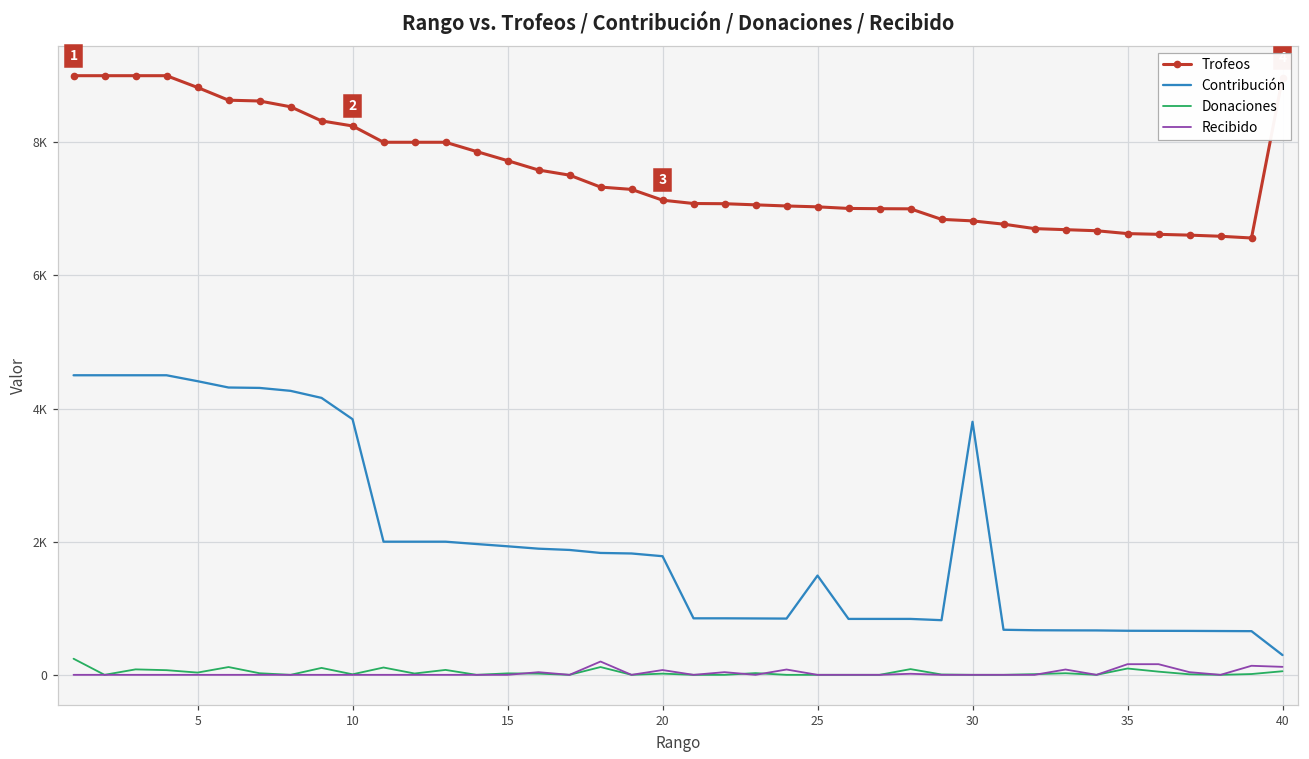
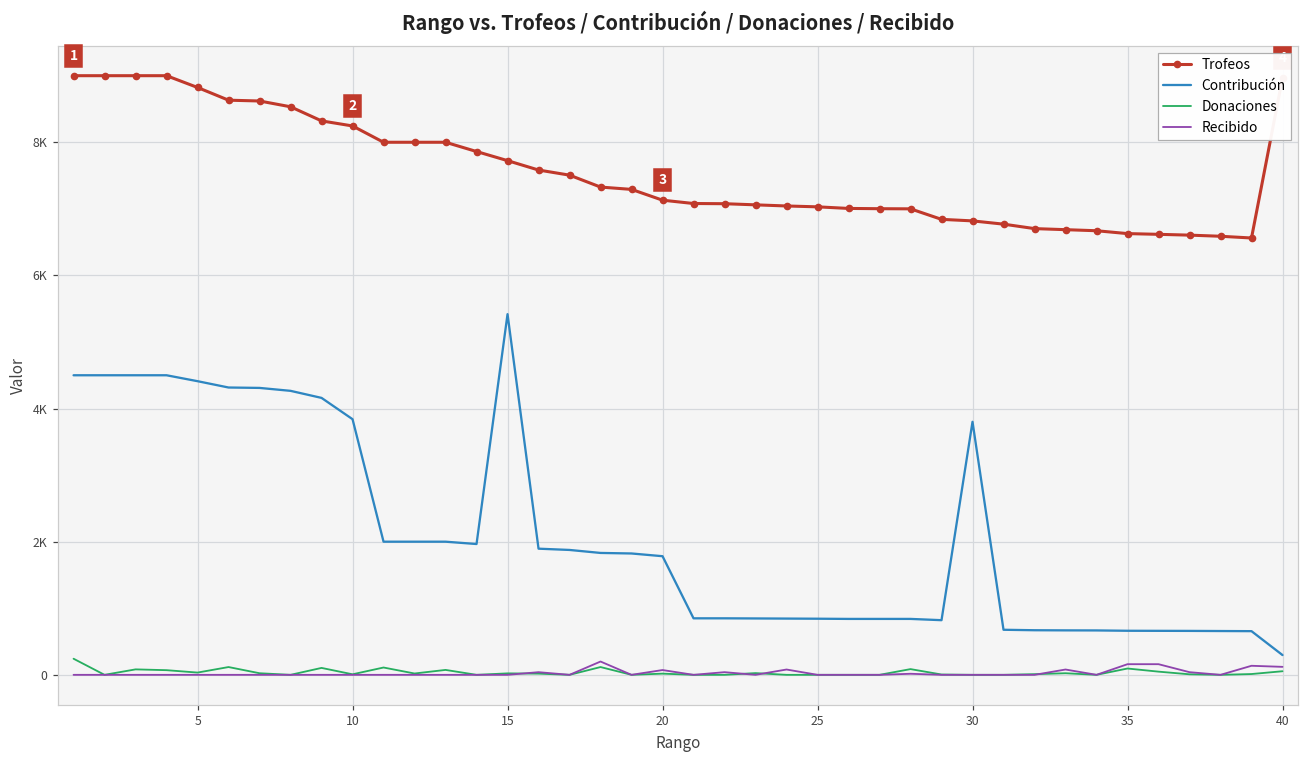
  {
    "Trofeos": {
      "5": 8800,
      "15": 7700,
      "25": 7000,
      "30": 6800,
      "35": 6600
    },
    "Contribución": {
      "5": 4400,
      "10": 3800,
-     "15": 1900,
+     "15": 5400,
      "20": 1800,
-     "25": 1500,
+     "25": 800,
      "30": 3800,
      "35": 700,
      "40": 300
    },
    "Donaciones": {
      "20": 0,
      "35": 100,
      "40": 100
    },
    "Recibido": {
      "20": 100,
      "35": 200,
      "40": 100
    }
  }
